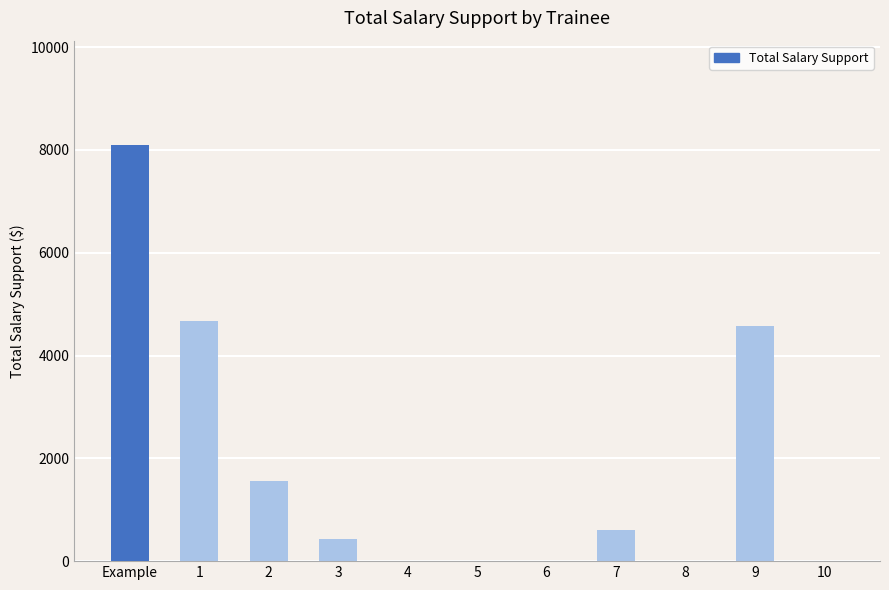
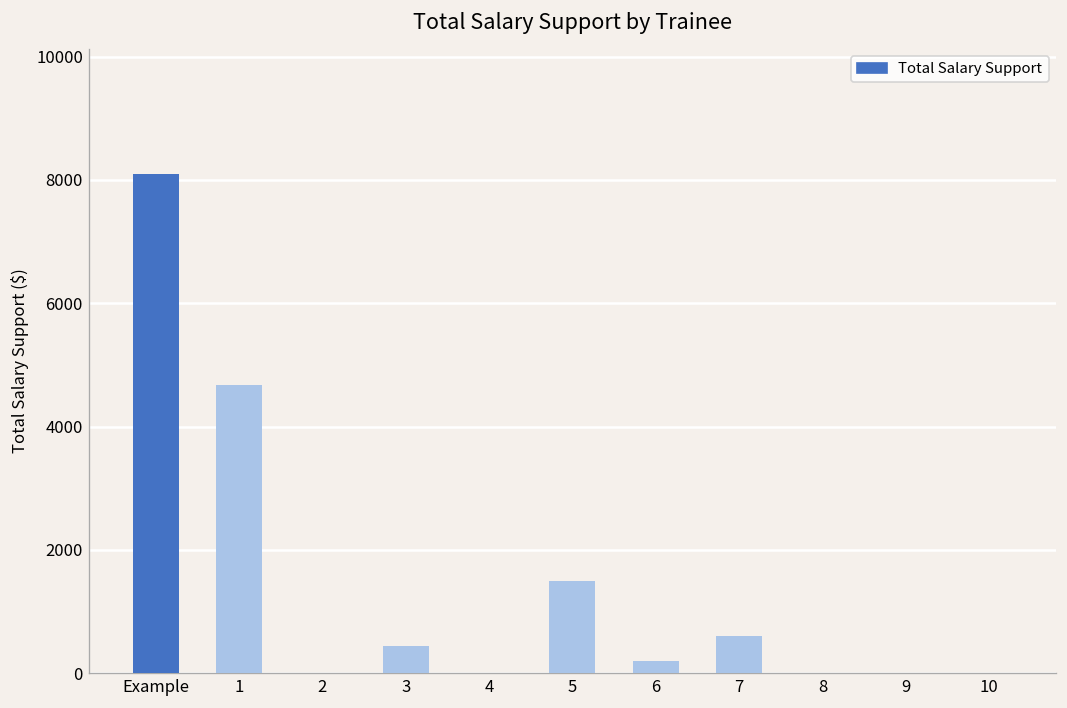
  {
    "Example": 8100,
    "1": 4700,
-   "2": 1600,
+   "2": 0,
    "3": 400,
    "4": 0,
-   "5": 0,
-   "6": 0,
+   "5": 1500,
+   "6": 200,
    "7": 600,
    "8": 0,
-   "9": 4600,
+   "9": 0,
    "10": 0
  }
